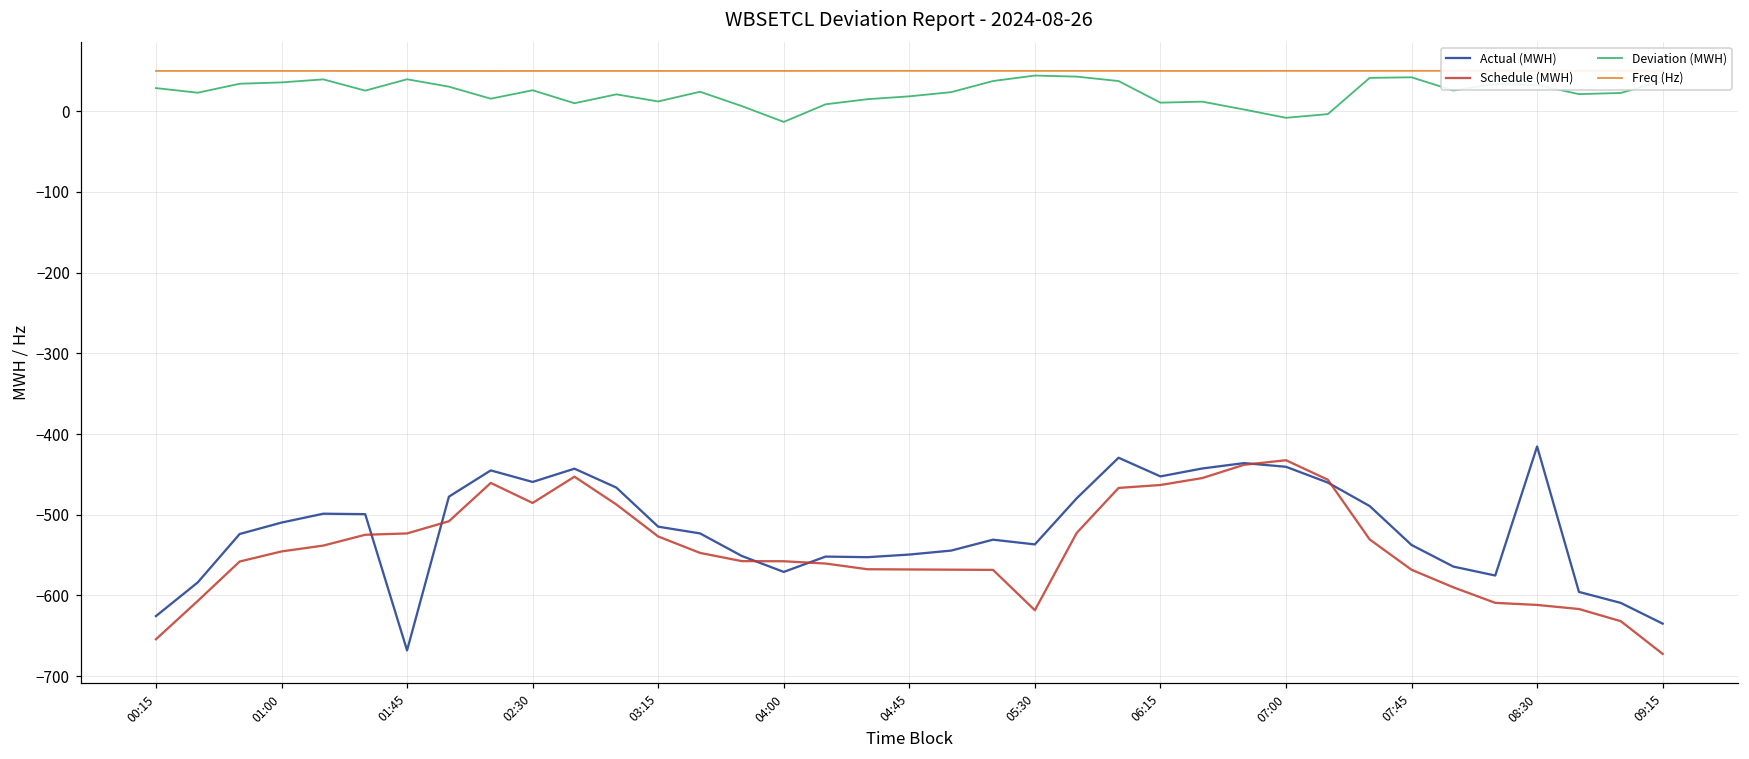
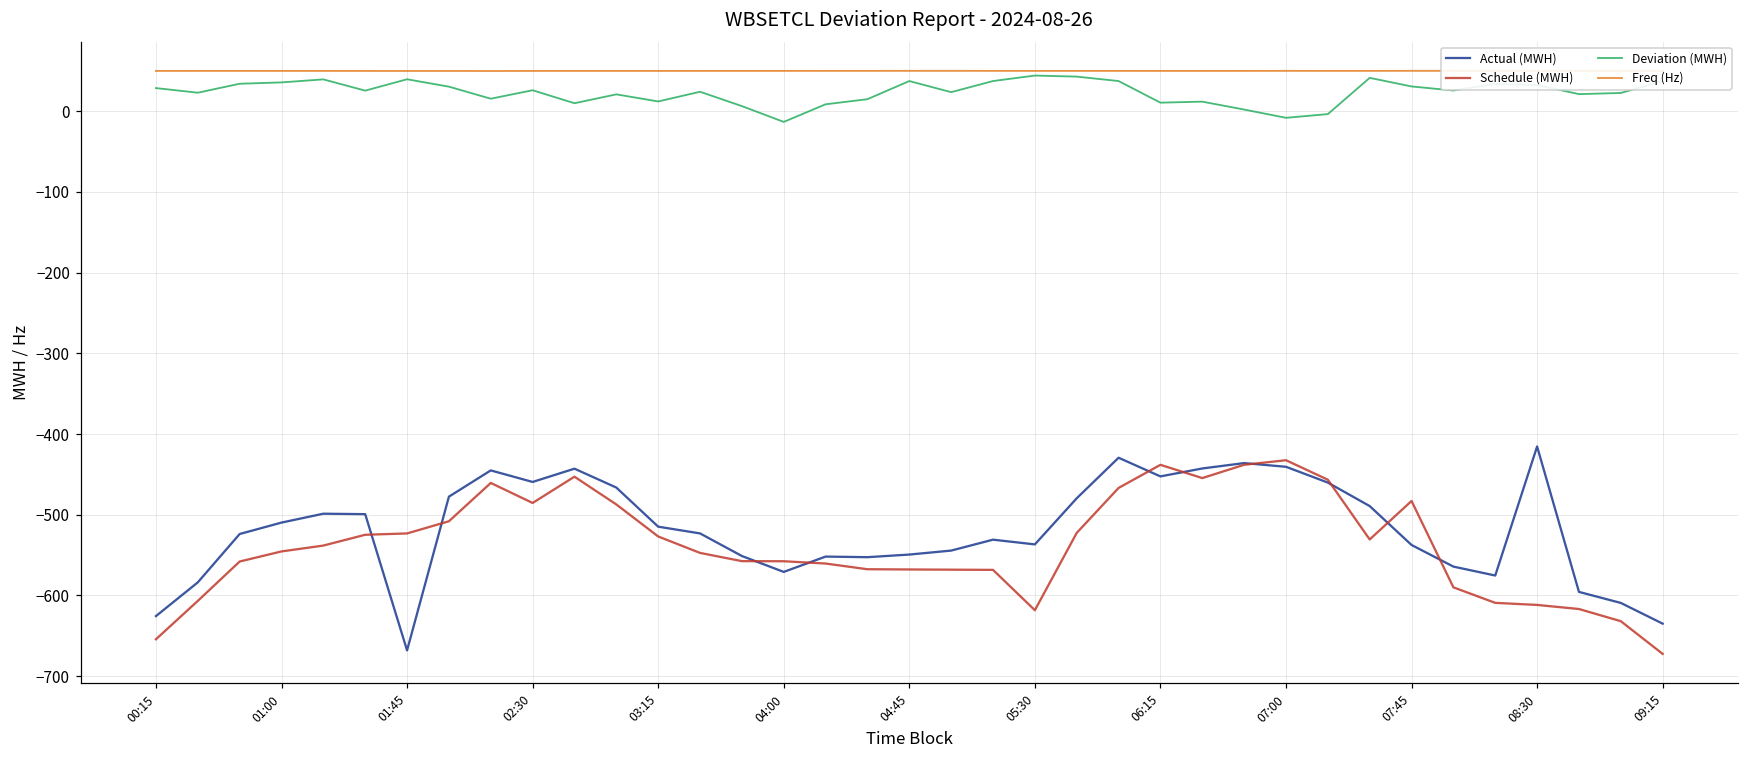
  {
    "Actual (MWH)": {
      "00:15": -630,
      "01:00": -510,
      "01:45": -670,
      "02:30": -460,
      "03:15": -510,
      "04:00": -570,
      "04:45": -550,
      "05:30": -540,
      "06:15": -450,
      "07:00": -440,
      "07:45": -540,
      "08:30": -420,
      "09:15": -630
    },
    "Schedule (MWH)": {
      "00:15": -650,
      "01:00": -550,
      "01:45": -520,
      "02:30": -490,
      "03:15": -530,
      "04:00": -560,
      "04:45": -570,
      "05:30": -620,
-     "06:15": -460,
+     "06:15": -440,
      "07:00": -430,
-     "07:45": -570,
+     "07:45": -480,
      "08:30": -610,
      "09:15": -670
    },
    "Deviation (MWH)": {
      "00:15": 30,
      "01:00": 40,
      "01:45": 40,
      "02:30": 30,
      "03:15": 10,
      "04:00": -10,
-     "04:45": 20,
+     "04:45": 40,
      "05:30": 40,
      "06:15": 10,
      "07:00": -10,
-     "07:45": 40
+     "07:45": 30
    },
    "Freq (Hz)": {
      "00:15": 50,
      "01:00": 50,
      "01:45": 50,
      "02:30": 50,
      "03:15": 50,
      "04:00": 50,
      "04:45": 50,
      "05:30": 50,
      "06:15": 50,
      "07:00": 50,
      "07:45": 50
    }
  }
